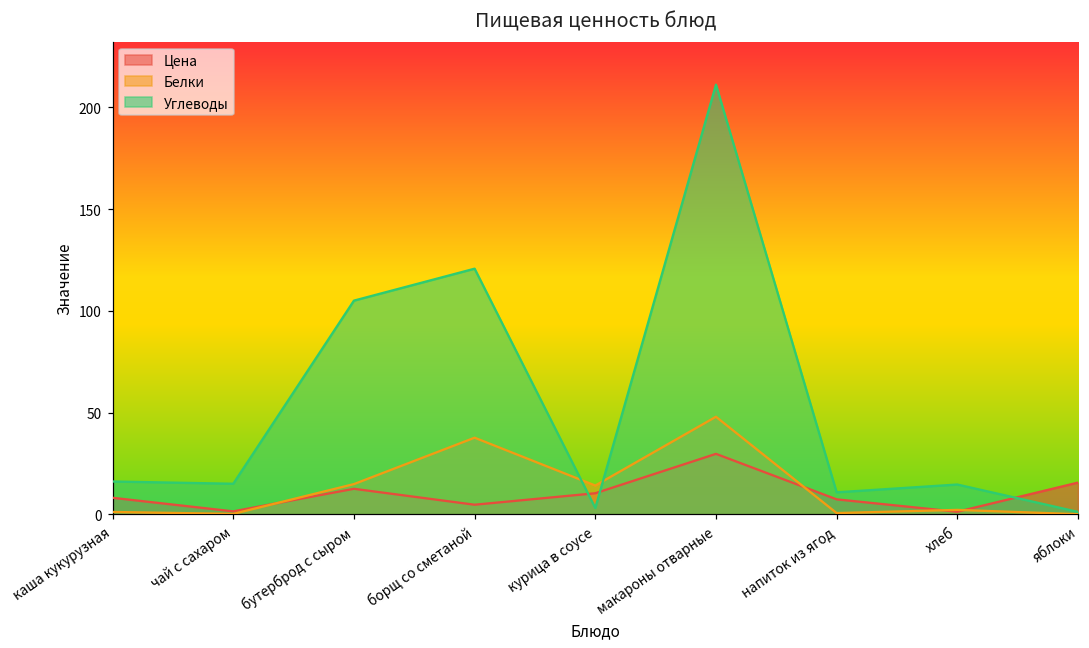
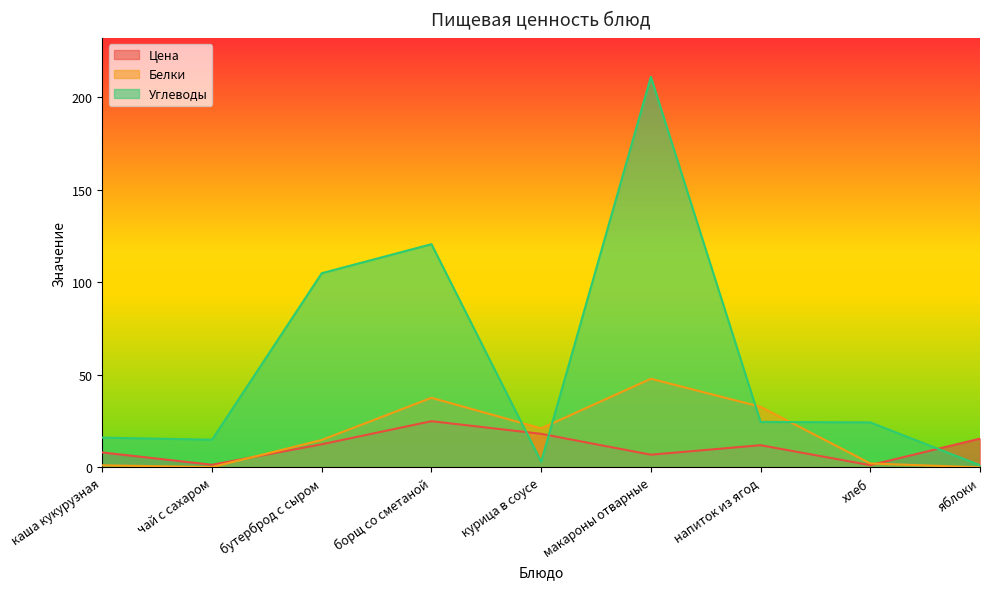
  {
    "Цена": {
      "каша кукурузная": 8,
      "бутерброд с сыром": 13,
-     "борщ со сметаной": 5,
-     "курица в соусе": 10,
-     "макароны отварные": 30,
-     "напиток из ягод": 7,
+     "борщ со сметаной": 25,
+     "курица в соусе": 18,
+     "макароны отварные": 7,
+     "напиток из ягод": 12,
      "яблоки": 16
    },
    "Белки": {
      "каша кукурузная": 1,
      "бутерброд с сыром": 15,
      "борщ со сметаной": 38,
-     "курица в соусе": 14,
+     "курица в соусе": 21,
      "макароны отварные": 48,
-     "напиток из ягод": 1
+     "напиток из ягод": 33
    },
    "Углеводы": {
      "каша кукурузная": 16,
      "чай с сахаром": 15,
      "бутерброд с сыром": 105,
      "борщ со сметаной": 121,
      "курица в соусе": 3,
      "макароны отварные": 211,
-     "напиток из ягод": 11,
-     "хлеб": 15
+     "напиток из ягод": 25,
+     "хлеб": 24
    }
  }
